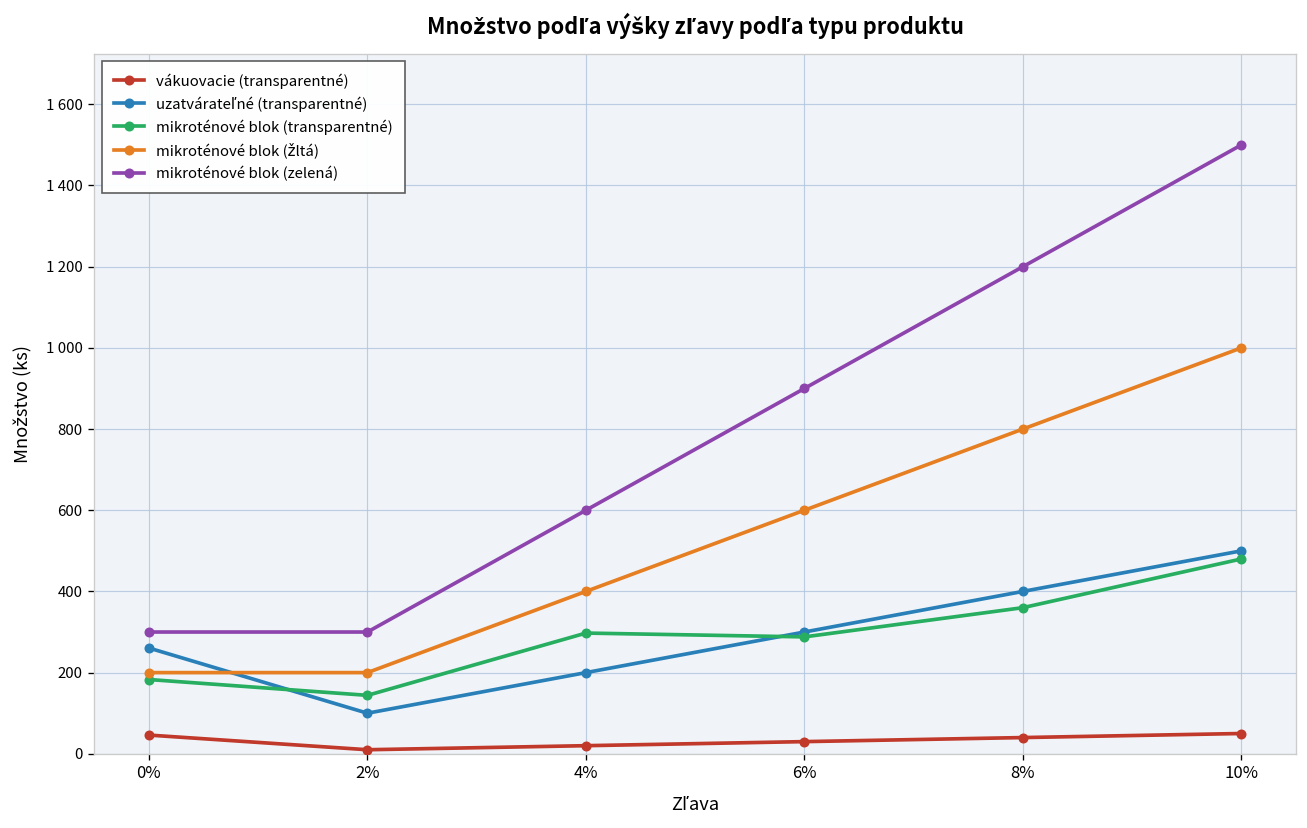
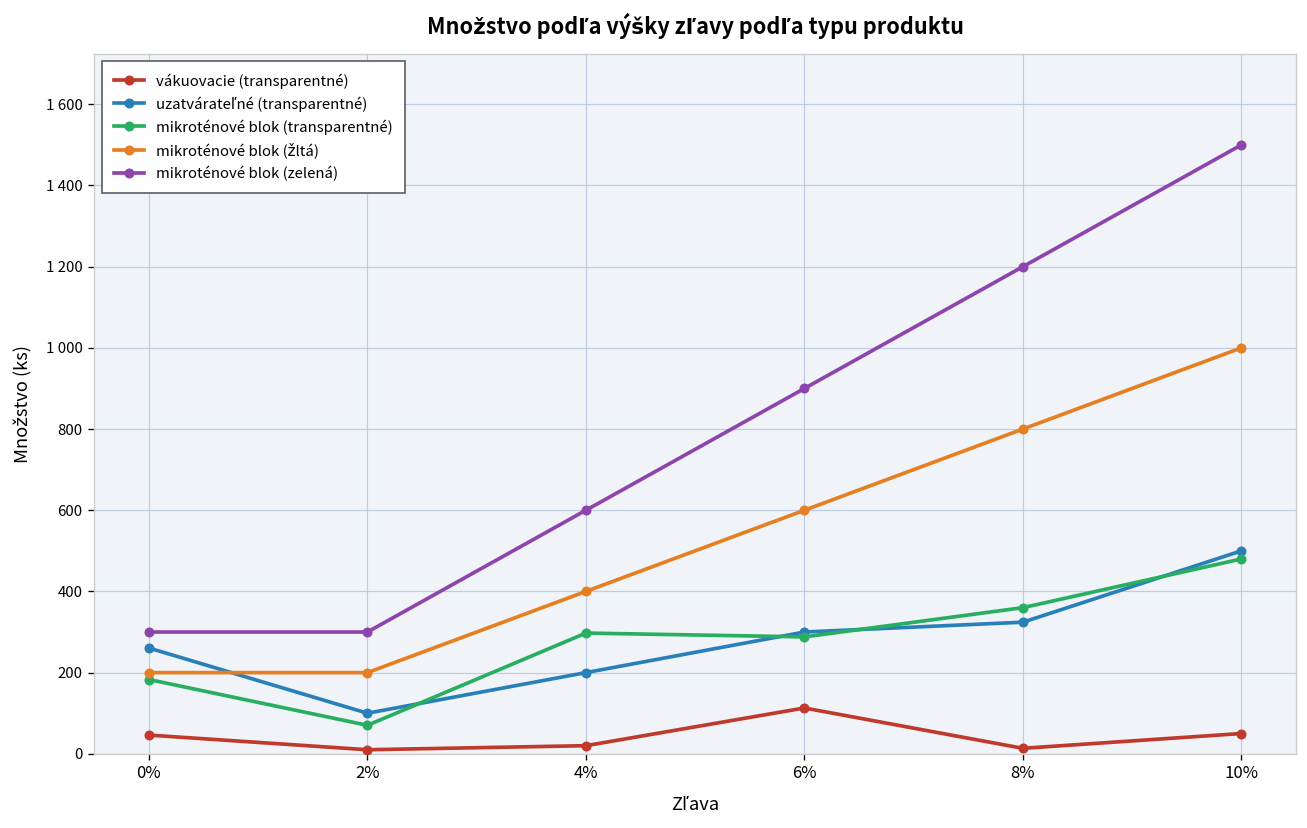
  {
    "vákuovacie (transparentné)": {
      "0%": 50,
      "2%": 10,
      "4%": 20,
-     "6%": 30,
-     "8%": 40,
+     "6%": 110,
+     "8%": 10,
      "10%": 50
    },
    "uzatvárateľné (transparentné)": {
      "0%": 260,
      "2%": 100,
      "4%": 200,
      "6%": 300,
-     "8%": 400,
+     "8%": 320,
      "10%": 500
    },
    "mikroténové blok (transparentné)": {
      "0%": 180,
-     "2%": 140,
+     "2%": 70,
      "4%": 300,
      "6%": 290,
      "8%": 360,
      "10%": 480
    },
    "mikroténové blok (žltá)": {
      "0%": 200,
      "2%": 200,
      "4%": 400,
      "6%": 600,
      "8%": 800,
      "10%": 1000
    },
    "mikroténové blok (zelená)": {
      "0%": 300,
      "2%": 300,
      "4%": 600,
      "6%": 900,
      "8%": 1200,
      "10%": 1500
    }
  }
